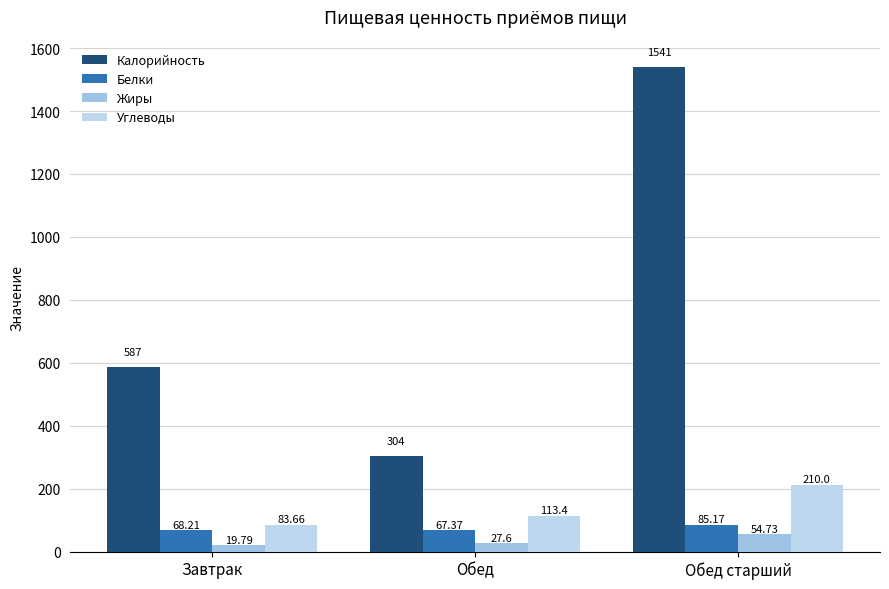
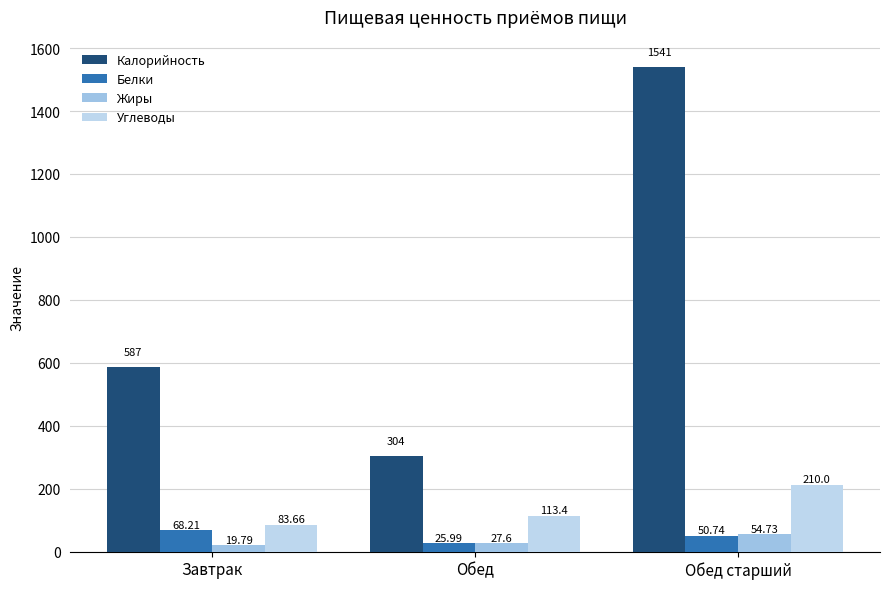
  {
    "Калорийность": {
      "Завтрак": 587,
      "Обед": 304,
      "Обед старший": 1541
    },
    "Белки": {
      "Завтрак": 68.21,
-     "Обед": 67.37,
-     "Обед старший": 85.17
+     "Обед": 25.99,
+     "Обед старший": 50.74
    }
  }
